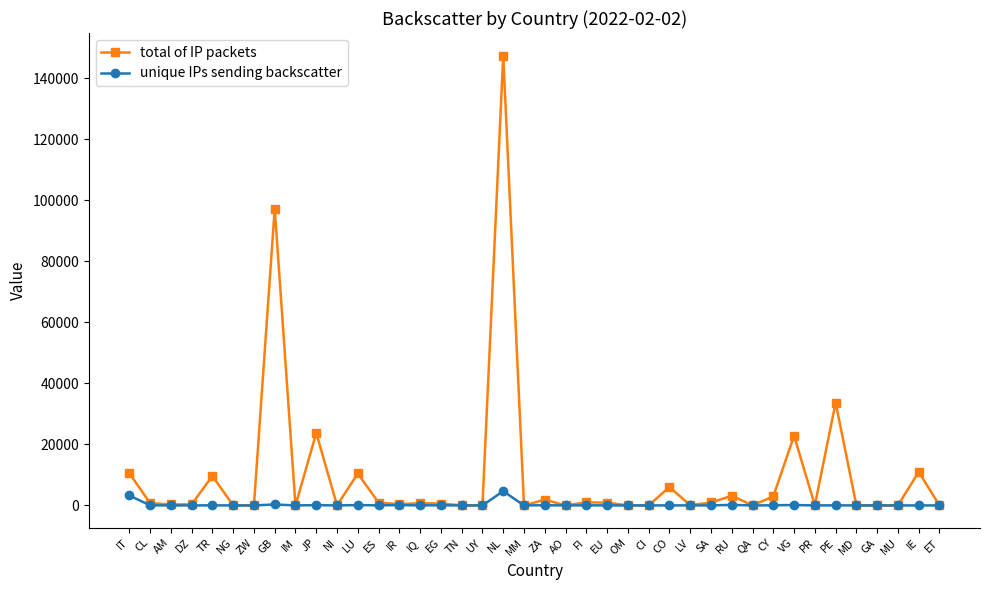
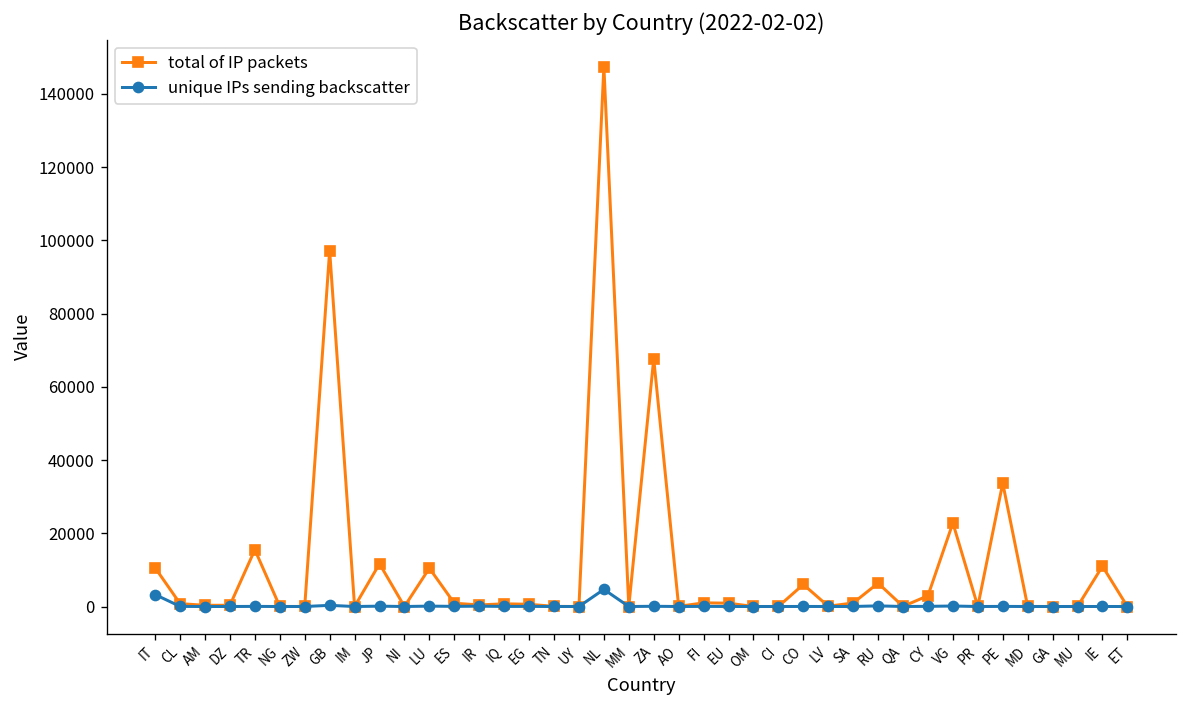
  {
    "total of IP packets": {
      "IT": 11000,
-     "TR": 10000,
+     "TR": 16000,
      "GB": 97000,
-     "JP": 24000,
+     "JP": 12000,
      "LU": 10000,
      "ES": 1000,
      "NL": 147000,
-     "ZA": 2000,
+     "ZA": 68000,
      "FI": 1000,
      "EU": 1000,
      "CO": 6000,
      "SA": 1000,
-     "RU": 3000,
+     "RU": 6000,
      "CY": 3000,
      "VG": 23000,
      "PE": 34000,
      "IE": 11000
    },
    "unique IPs sending backscatter": {
      "IT": 3000,
      "TR": 0,
      "GB": 0,
      "JP": 0,
      "LU": 0,
      "ES": 0,
      "NL": 5000,
      "ZA": 0,
      "FI": 0,
      "EU": 0,
      "CO": 0,
      "SA": 0,
      "RU": 0,
      "CY": 0,
      "VG": 0,
      "PE": 0,
      "IE": 0
    }
  }
